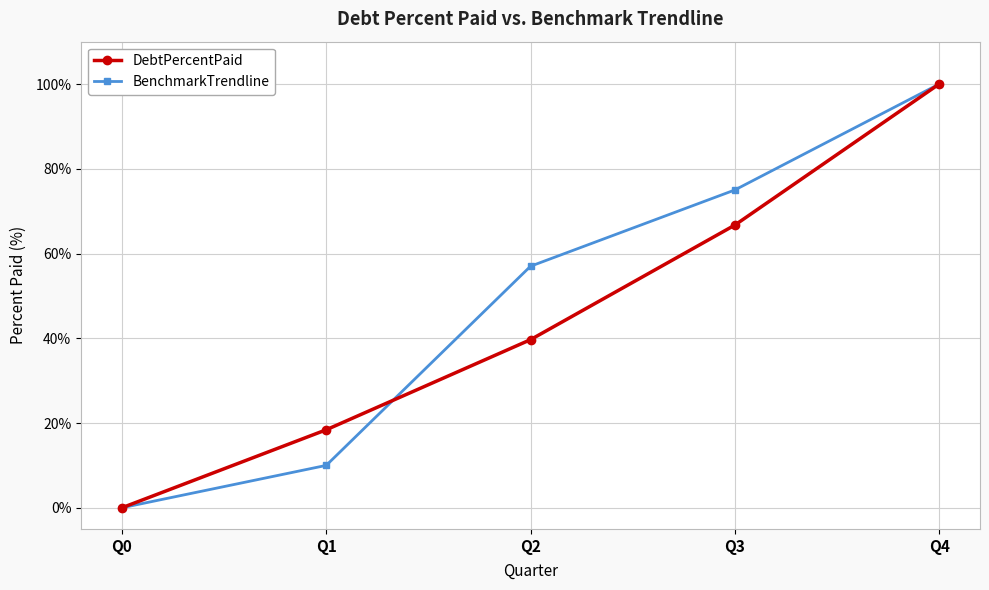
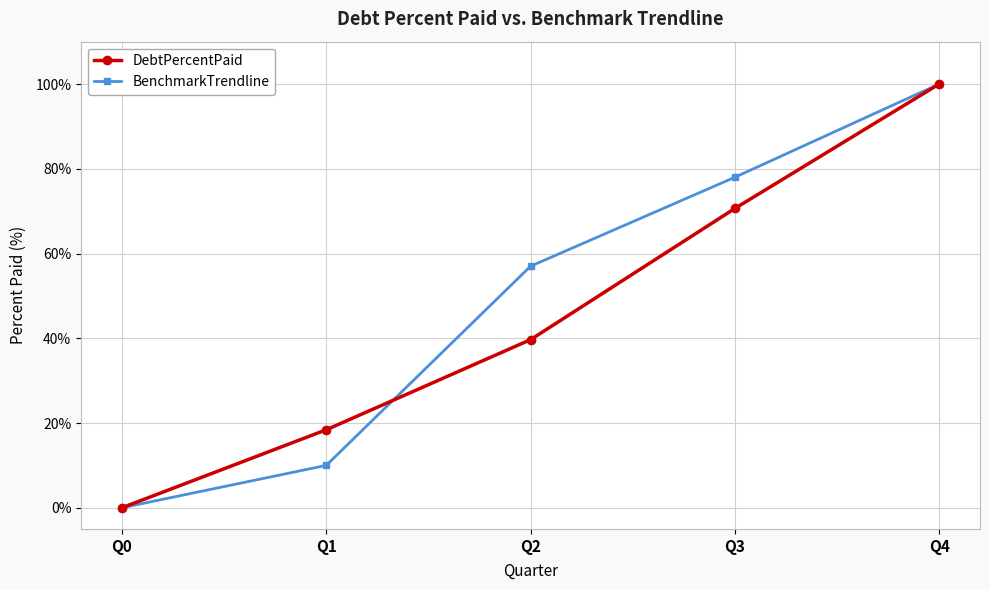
  {
    "DebtPercentPaid": {
      "Q1": "18%",
      "Q2": "40%",
-     "Q3": "67%"
+     "Q3": "71%"
    },
    "BenchmarkTrendline": {
      "Q1": "10%",
      "Q2": "57%",
-     "Q3": "75%"
+     "Q3": "78%"
    }
  }
